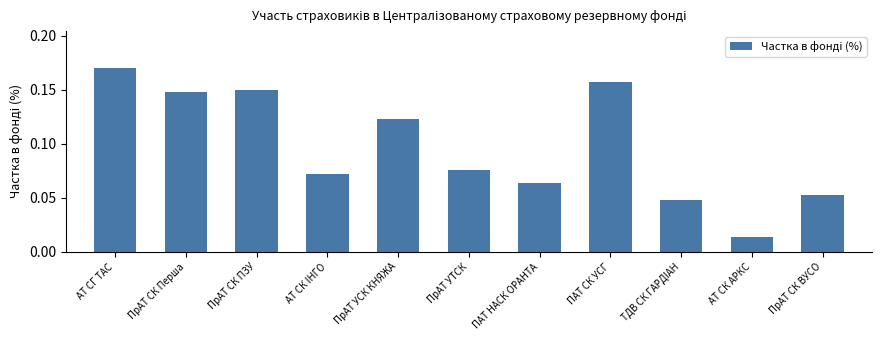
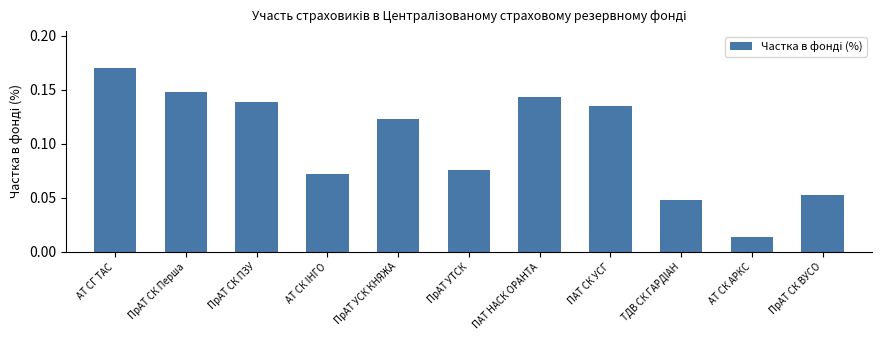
  {
    "АТ СГ ТАС": 0.170,
    "ПрАТ СК Перша": 0.148,
-   "ПрАТ СК ПЗУ": 0.150,
+   "ПрАТ СК ПЗУ": 0.139,
    "АТ СК ІНГО": 0.072,
    "ПрАТ УСК КНЯЖА": 0.123,
    "ПрАТ УТСК": 0.076,
-   "ПАТ НАСК ОРАНТА": 0.064,
-   "ПАТ СК УСГ": 0.157,
+   "ПАТ НАСК ОРАНТА": 0.143,
+   "ПАТ СК УСГ": 0.135,
    "ТДВ СК ГАРДІАН": 0.048,
    "АТ СК АРКС": 0.013,
    "ПрАТ СК ВУСО": 0.053
  }
